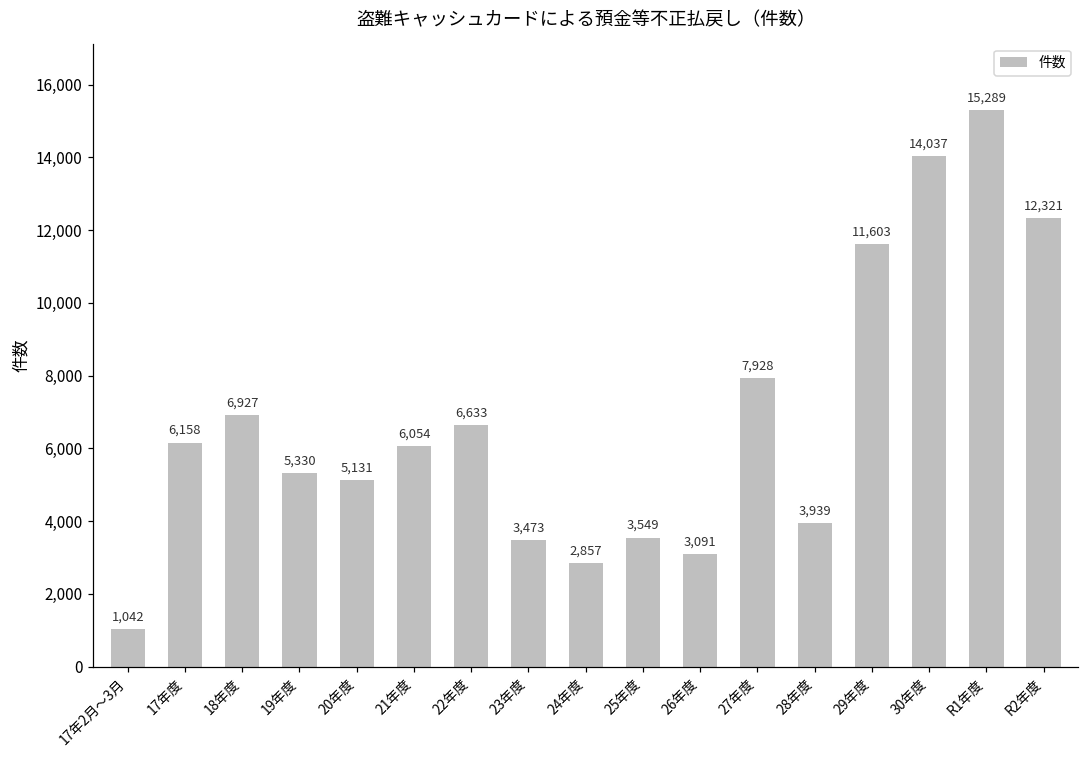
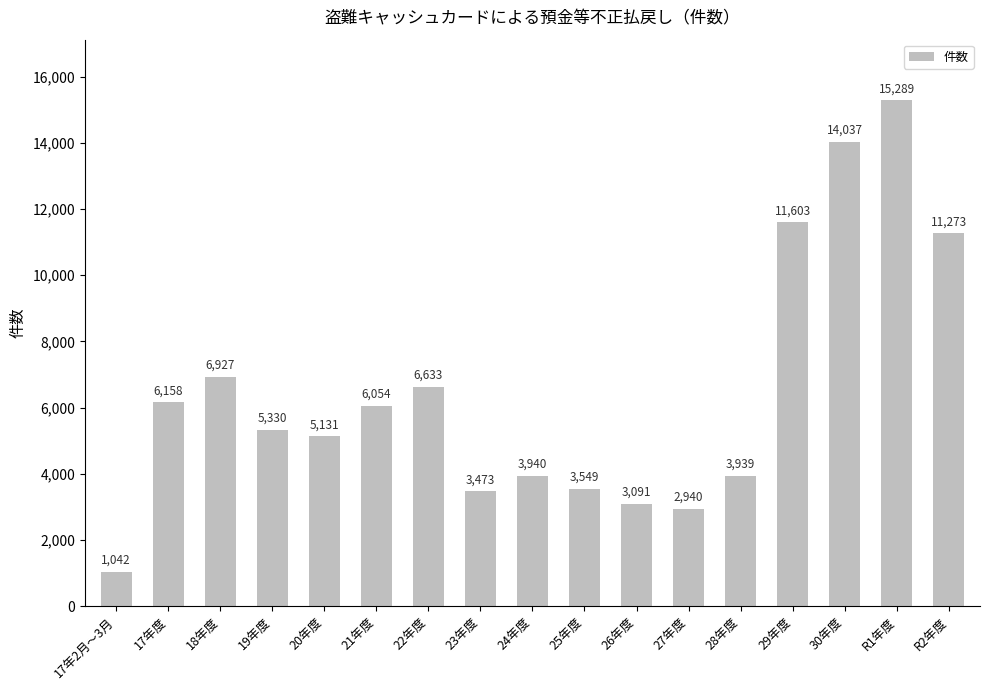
  {
    "17年2月～3月": "1,042",
    "17年度": "6,158",
    "18年度": "6,927",
    "19年度": "5,330",
    "20年度": "5,131",
    "21年度": "6,054",
    "22年度": "6,633",
    "23年度": "3,473",
-   "24年度": "2,857",
+   "24年度": "3,940",
    "25年度": "3,549",
    "26年度": "3,091",
-   "27年度": "7,928",
+   "27年度": "2,940",
    "28年度": "3,939",
    "29年度": "11,603",
    "30年度": "14,037",
    "R1年度": "15,289",
-   "R2年度": "12,321"
+   "R2年度": "11,273"
  }
